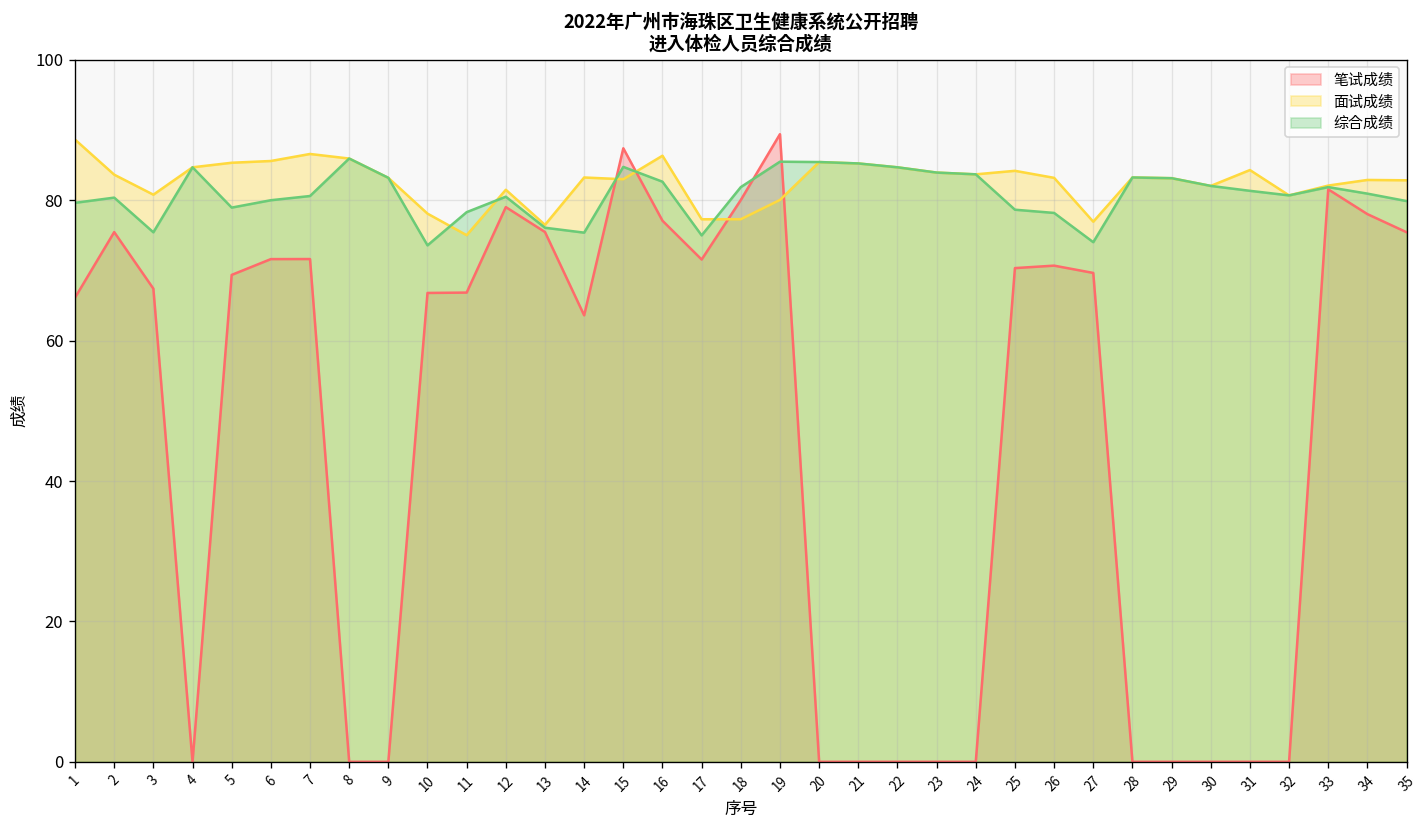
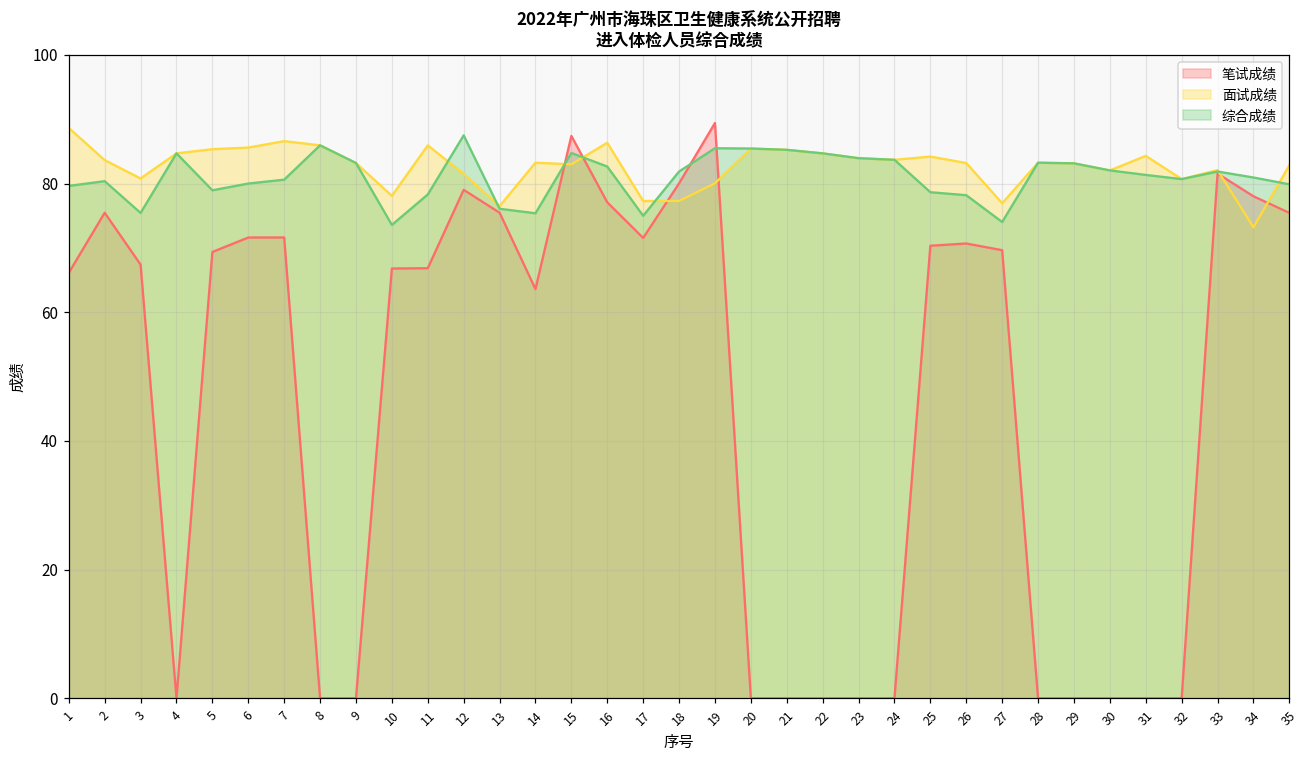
  {
    "笔试成绩": {
      "1": 66,
      "2": 75,
      "3": 67,
      "4": 0,
      "5": 69,
      "6": 72,
      "7": 72,
      "8": 0,
      "9": 0,
      "10": 67,
      "11": 67,
      "12": 79,
      "13": 75,
      "14": 64,
      "15": 87,
      "16": 77,
      "17": 72,
      "18": 80,
      "19": 89,
      "20": 0,
      "21": 0,
      "22": 0,
      "23": 0,
      "24": 0,
      "25": 70,
      "26": 71,
      "27": 70,
      "28": 0,
      "29": 0,
      "30": 0,
      "31": 0,
      "32": 0,
      "34": 78,
      "35": 75
    },
    "面试成绩": {
      "1": 89,
      "2": 84,
      "3": 81,
      "5": 85,
      "6": 86,
      "7": 87,
      "10": 78,
-     "11": 75,
+     "11": 86,
      "12": 82,
      "14": 83,
      "15": 83,
      "16": 86,
      "17": 77,
      "18": 77,
      "19": 80,
      "25": 84,
      "26": 83,
      "27": 77,
      "31": 84,
-     "34": 83,
+     "34": 73,
      "35": 83
    },
    "综合成绩": {
      "1": 80,
      "2": 80,
      "3": 75,
      "5": 79,
      "6": 80,
      "7": 81,
      "10": 74,
      "11": 78,
-     "12": 81,
+     "12": 88,
      "14": 75,
      "15": 85,
      "16": 83,
      "17": 75,
      "18": 82,
      "19": 86,
      "25": 79,
      "26": 78,
      "27": 74,
      "31": 81,
      "34": 81,
      "35": 80
    }
  }
